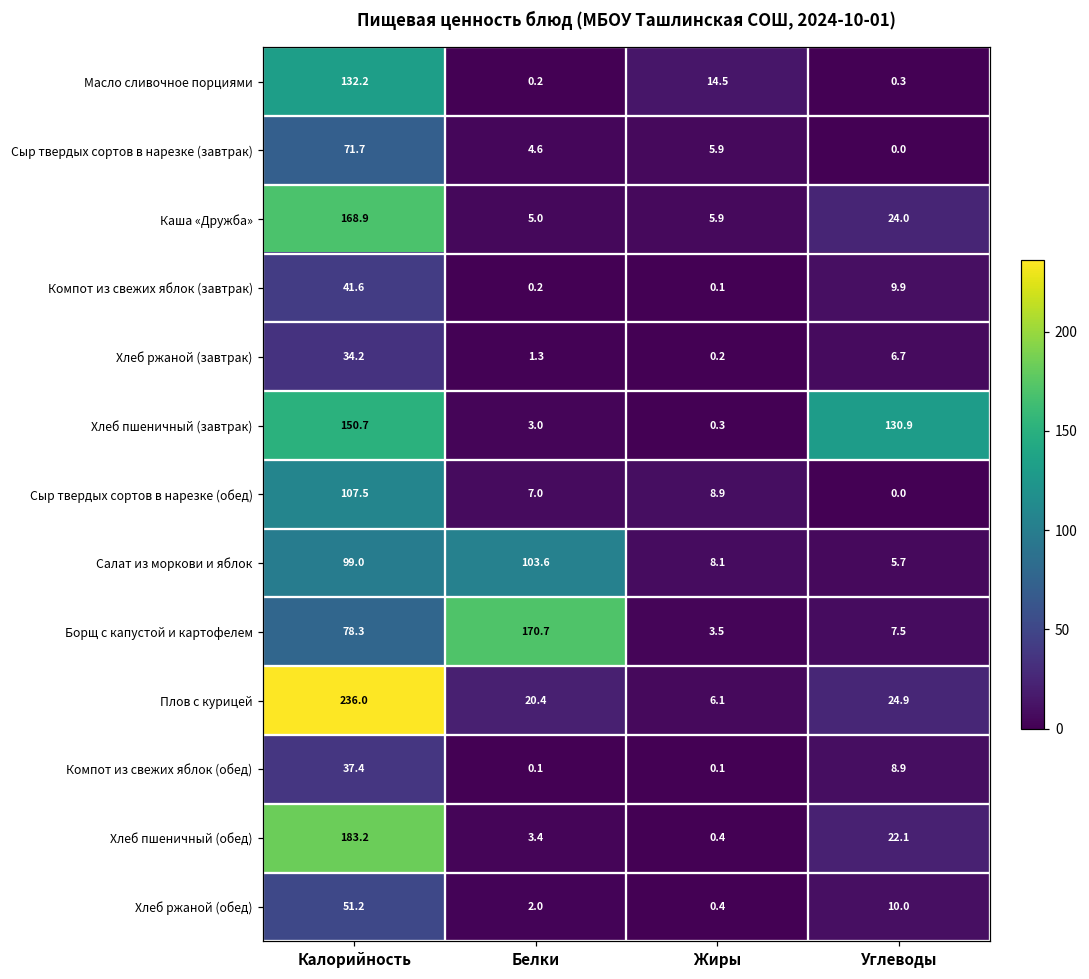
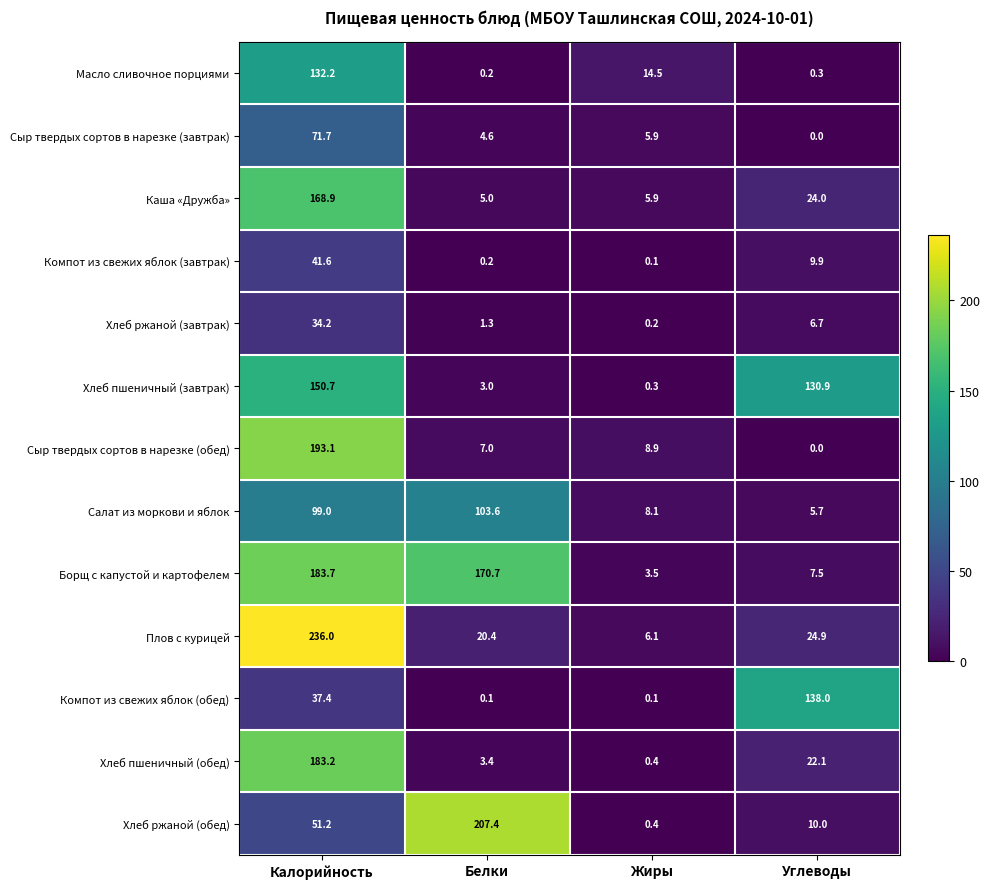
  {
    "Масло сливочное порциями": {
      "Калорийность": 132.2,
      "Белки": 0.2,
      "Жиры": 14.5,
      "Углеводы": 0.3
    },
    "Сыр твердых сортов в нарезке (завтрак)": {
      "Калорийность": 71.7,
      "Белки": 4.6,
      "Жиры": 5.9,
      "Углеводы": 0.0
    },
    "Каша «Дружба»": {
      "Калорийность": 168.9,
      "Белки": 5.0,
      "Жиры": 5.9,
      "Углеводы": 24.0
    },
    "Компот из свежих яблок (завтрак)": {
      "Калорийность": 41.6,
      "Белки": 0.2,
      "Жиры": 0.1,
      "Углеводы": 9.9
    },
    "Хлеб ржаной (завтрак)": {
      "Калорийность": 34.2,
      "Белки": 1.3,
      "Жиры": 0.2,
      "Углеводы": 6.7
    },
    "Хлеб пшеничный (завтрак)": {
      "Калорийность": 150.7,
      "Белки": 3.0,
      "Жиры": 0.3,
      "Углеводы": 130.9
    },
    "Сыр твердых сортов в нарезке (обед)": {
-     "Калорийность": 107.5,
+     "Калорийность": 193.1,
      "Белки": 7.0,
      "Жиры": 8.9,
      "Углеводы": 0.0
    },
    "Салат из моркови и яблок": {
      "Калорийность": 99.0,
      "Белки": 103.6,
      "Жиры": 8.1,
      "Углеводы": 5.7
    },
    "Борщ с капустой и картофелем": {
-     "Калорийность": 78.3,
+     "Калорийность": 183.7,
      "Белки": 170.7,
      "Жиры": 3.5,
      "Углеводы": 7.5
    },
    "Плов с курицей": {
      "Калорийность": 236.0,
      "Белки": 20.4,
      "Жиры": 6.1,
      "Углеводы": 24.9
    },
    "Компот из свежих яблок (обед)": {
      "Калорийность": 37.4,
      "Белки": 0.1,
      "Жиры": 0.1,
-     "Углеводы": 8.9
+     "Углеводы": 138.0
    },
    "Хлеб пшеничный (обед)": {
      "Калорийность": 183.2,
      "Белки": 3.4,
      "Жиры": 0.4,
      "Углеводы": 22.1
    },
    "Хлеб ржаной (обед)": {
      "Калорийность": 51.2,
-     "Белки": 2.0,
+     "Белки": 207.4,
      "Жиры": 0.4,
      "Углеводы": 10.0
    }
  }
